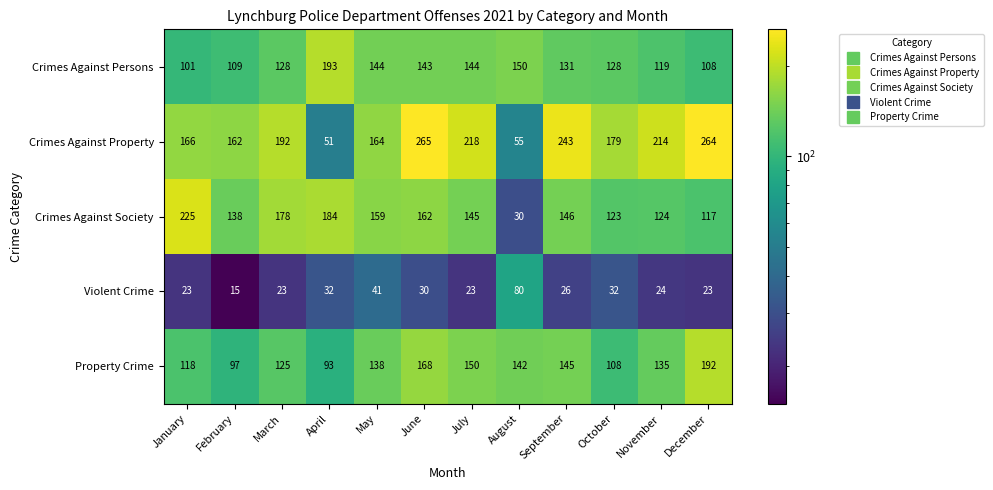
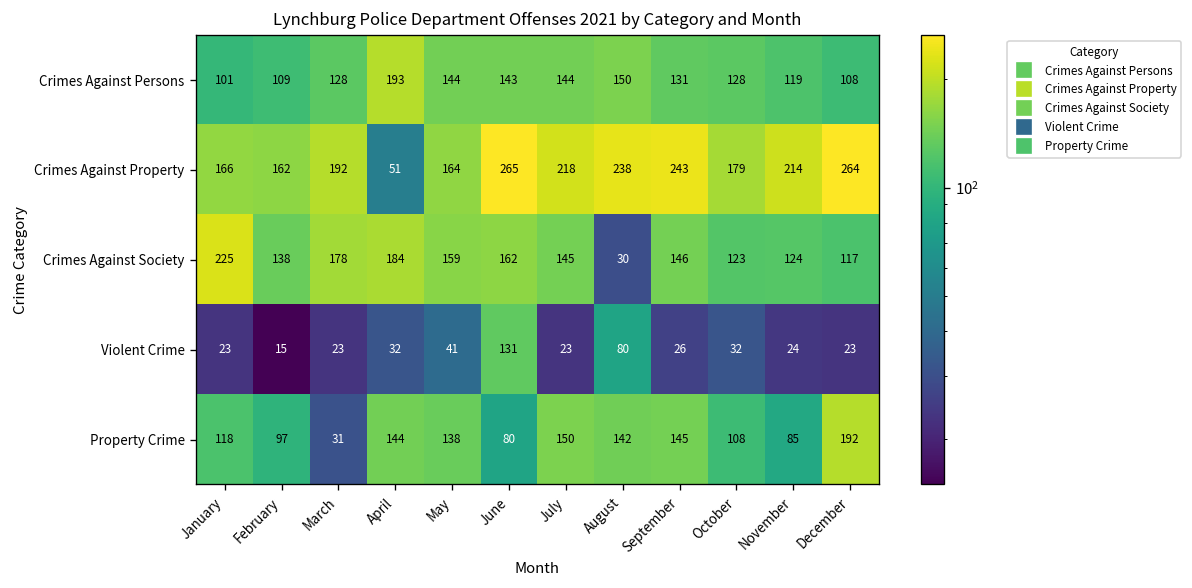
  {
    "Crimes Against Persons": {
      "January": 101,
      "February": 109,
      "March": 128,
      "April": 193,
      "May": 144,
      "June": 143,
      "July": 144,
      "August": 150,
      "September": 131,
      "October": 128,
      "November": 119,
      "December": 108
    },
    "Crimes Against Property": {
      "January": 166,
      "February": 162,
      "March": 192,
      "April": 51,
      "May": 164,
      "June": 265,
      "July": 218,
-     "August": 55,
+     "August": 238,
      "September": 243,
      "October": 179,
      "November": 214,
      "December": 264
    },
    "Crimes Against Society": {
      "January": 225,
      "February": 138,
      "March": 178,
      "April": 184,
      "May": 159,
      "June": 162,
      "July": 145,
      "August": 30,
      "September": 146,
      "October": 123,
      "November": 124,
      "December": 117
    },
    "Violent Crime": {
      "January": 23,
      "February": 15,
      "March": 23,
      "April": 32,
      "May": 41,
-     "June": 30,
+     "June": 131,
      "July": 23,
      "August": 80,
      "September": 26,
      "October": 32,
      "November": 24,
      "December": 23
    },
    "Property Crime": {
      "January": 118,
      "February": 97,
-     "March": 125,
-     "April": 93,
+     "March": 31,
+     "April": 144,
      "May": 138,
-     "June": 168,
+     "June": 80,
      "July": 150,
      "August": 142,
      "September": 145,
      "October": 108,
-     "November": 135,
+     "November": 85,
      "December": 192
    }
  }
